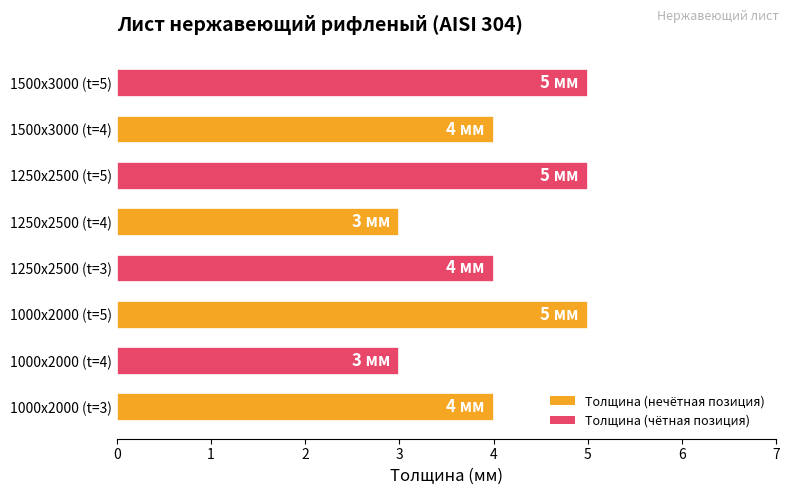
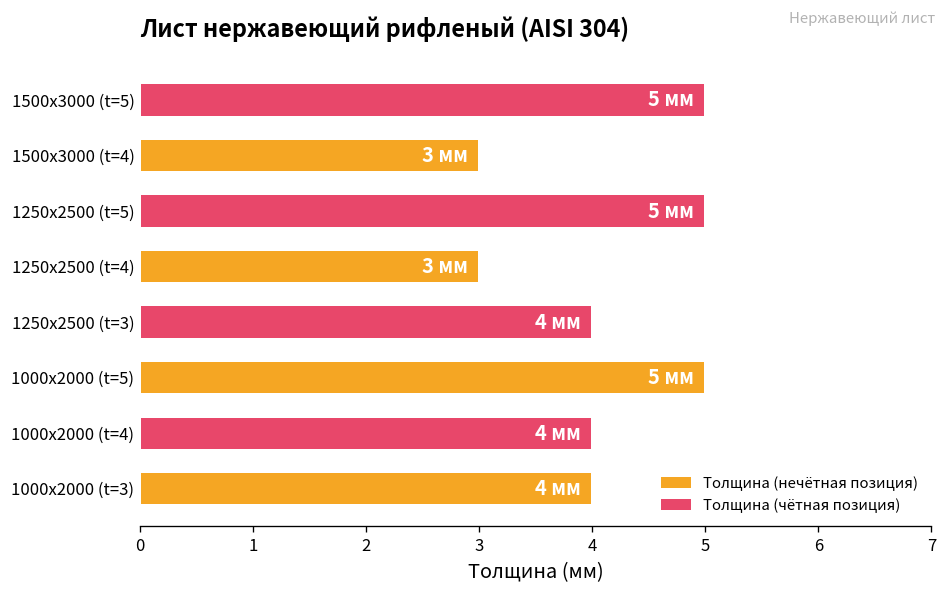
  {
    "1500х3000 (t=5)": 5,
-   "1500х3000 (t=4)": 4,
+   "1500х3000 (t=4)": 3,
    "1250х2500 (t=5)": 5,
    "1250х2500 (t=4)": 3,
    "1250х2500 (t=3)": 4,
    "1000х2000 (t=5)": 5,
-   "1000х2000 (t=4)": 3,
+   "1000х2000 (t=4)": 4,
    "1000х2000 (t=3)": 4
  }
